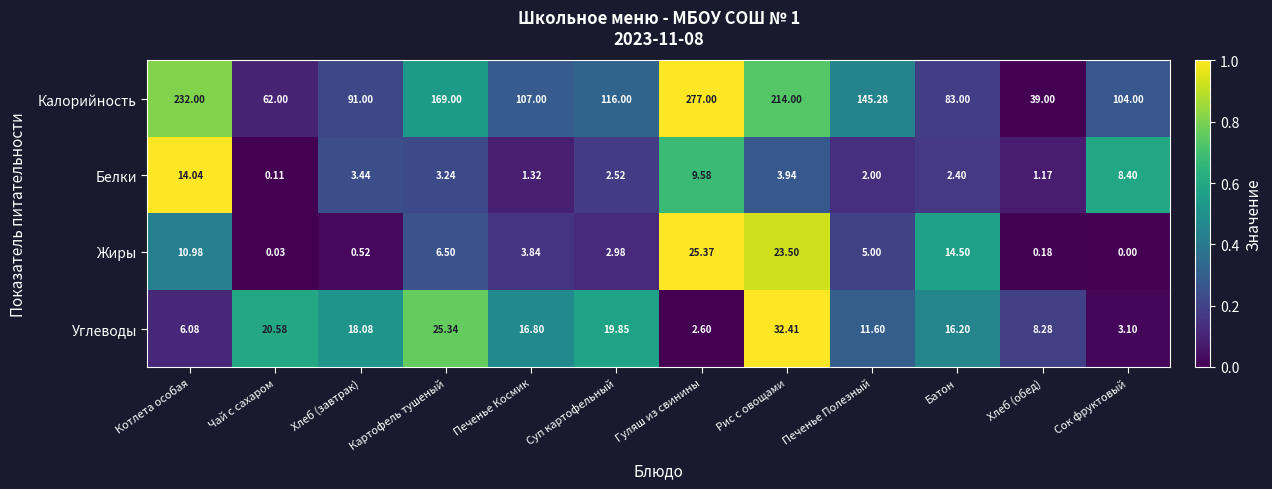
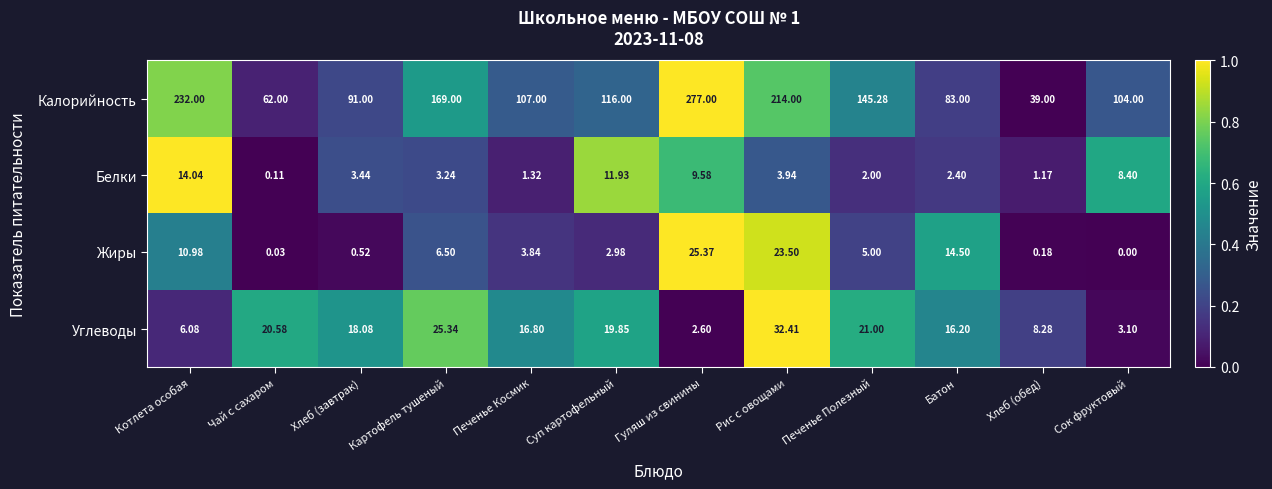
  {
    "Калорийность": {
      "Котлета особая": 232.00,
      "Чай с сахаром": 62.00,
      "Хлеб (завтрак)": 91.00,
      "Картофель тушеный": 169.00,
      "Печенье Космик": 107.00,
      "Суп картофельный": 116.00,
      "Гуляш из свинины": 277.00,
      "Рис с овощами": 214.00,
      "Печенье Полезный": 145.28,
      "Батон": 83.00,
      "Хлеб (обед)": 39.00,
      "Сок фруктовый": 104.00
    },
    "Белки": {
      "Котлета особая": 14.04,
      "Чай с сахаром": 0.11,
      "Хлеб (завтрак)": 3.44,
      "Картофель тушеный": 3.24,
      "Печенье Космик": 1.32,
-     "Суп картофельный": 2.52,
+     "Суп картофельный": 11.93,
      "Гуляш из свинины": 9.58,
      "Рис с овощами": 3.94,
      "Печенье Полезный": 2.00,
      "Батон": 2.40,
      "Хлеб (обед)": 1.17,
      "Сок фруктовый": 8.40
    },
    "Жиры": {
      "Котлета особая": 10.98,
      "Чай с сахаром": 0.03,
      "Хлеб (завтрак)": 0.52,
      "Картофель тушеный": 6.50,
      "Печенье Космик": 3.84,
      "Суп картофельный": 2.98,
      "Гуляш из свинины": 25.37,
      "Рис с овощами": 23.50,
      "Печенье Полезный": 5.00,
      "Батон": 14.50,
      "Хлеб (обед)": 0.18,
      "Сок фруктовый": 0.00
    },
    "Углеводы": {
      "Котлета особая": 6.08,
      "Чай с сахаром": 20.58,
      "Хлеб (завтрак)": 18.08,
      "Картофель тушеный": 25.34,
      "Печенье Космик": 16.80,
      "Суп картофельный": 19.85,
      "Гуляш из свинины": 2.60,
      "Рис с овощами": 32.41,
-     "Печенье Полезный": 11.60,
+     "Печенье Полезный": 21.00,
      "Батон": 16.20,
      "Хлеб (обед)": 8.28,
      "Сок фруктовый": 3.10
    }
  }
